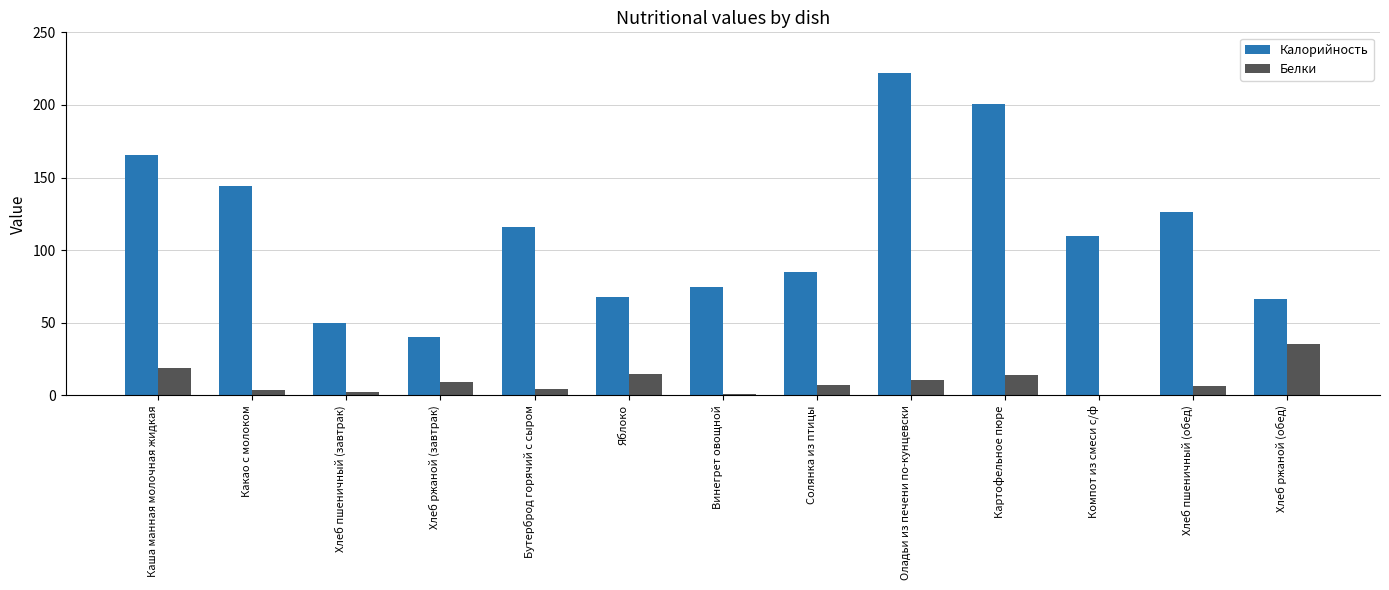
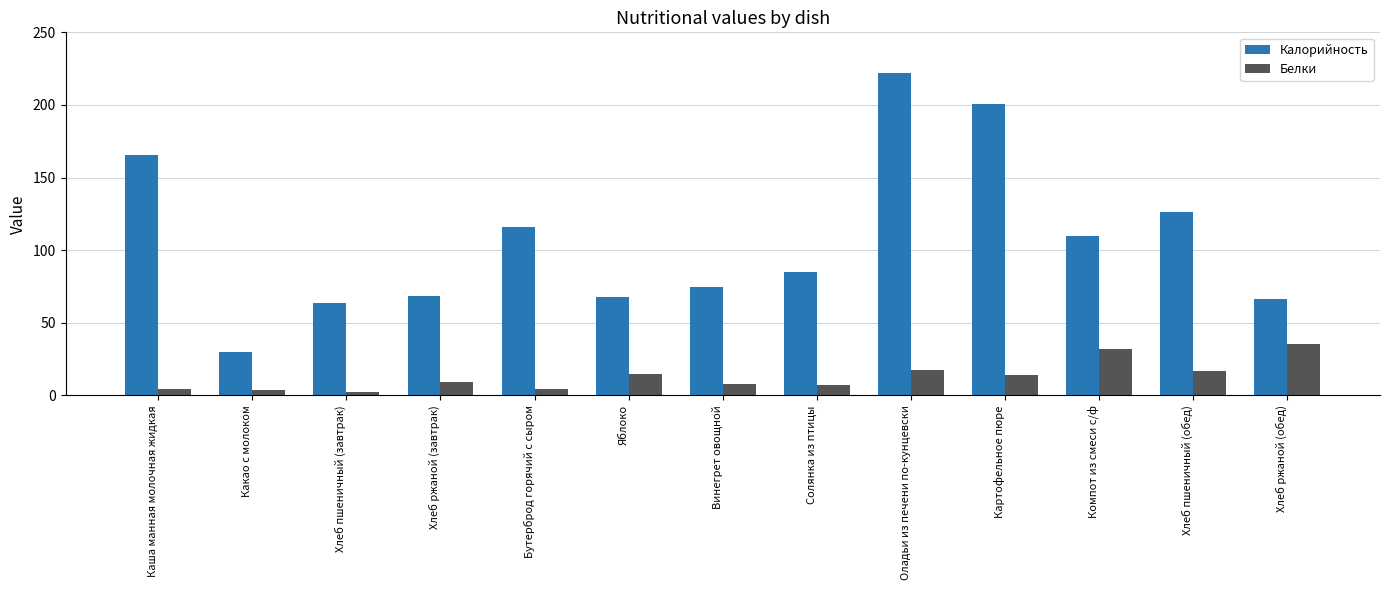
  {
    "Калорийность": {
      "Каша манная молочная жидкая": 166,
-     "Какао с молоком": 144,
-     "Хлеб пшеничный (завтрак)": 50,
-     "Хлеб ржаной (завтрак)": 40,
+     "Какао с молоком": 30,
+     "Хлеб пшеничный (завтрак)": 64,
+     "Хлеб ржаной (завтрак)": 68,
      "Бутерброд горячий с сыром": 116,
      "Яблоко": 68,
      "Винегрет овощной": 75,
      "Солянка из птицы": 85,
      "Оладьи из печени по-кунцевски": 222,
      "Картофельное пюре": 201,
      "Компот из смеси с/ф": 110,
      "Хлеб пшеничный (обед)": 126,
      "Хлеб ржаной (обед)": 67
    },
    "Белки": {
-     "Каша манная молочная жидкая": 19,
+     "Каша манная молочная жидкая": 5,
      "Какао с молоком": 4,
      "Хлеб пшеничный (завтрак)": 2,
      "Хлеб ржаной (завтрак)": 9,
      "Бутерброд горячий с сыром": 5,
      "Яблоко": 15,
-     "Винегрет овощной": 1,
+     "Винегрет овощной": 8,
      "Солянка из птицы": 7,
-     "Оладьи из печени по-кунцевски": 10,
+     "Оладьи из печени по-кунцевски": 17,
      "Картофельное пюре": 14,
-     "Компот из смеси с/ф": 1,
-     "Хлеб пшеничный (обед)": 6,
+     "Компот из смеси с/ф": 32,
+     "Хлеб пшеничный (обед)": 17,
      "Хлеб ржаной (обед)": 36
    }
  }
